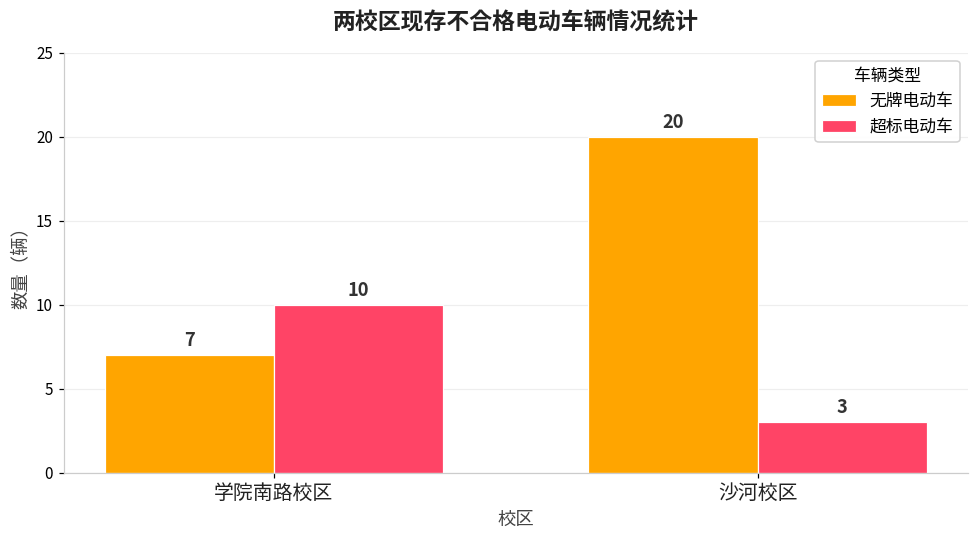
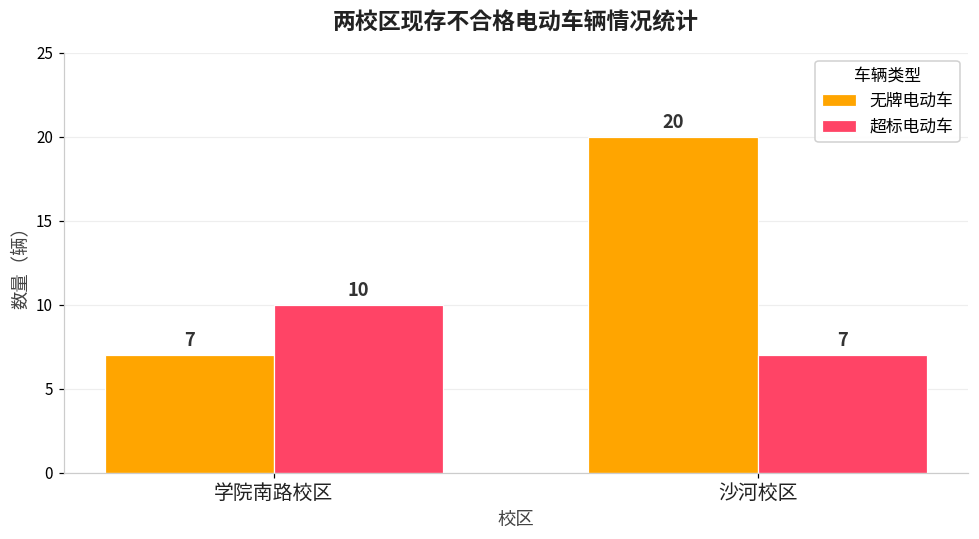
  {
    "无牌电动车": {
      "学院南路校区": 7,
      "沙河校区": 20
    },
    "超标电动车": {
      "学院南路校区": 10,
-     "沙河校区": 3
+     "沙河校区": 7
    }
  }
